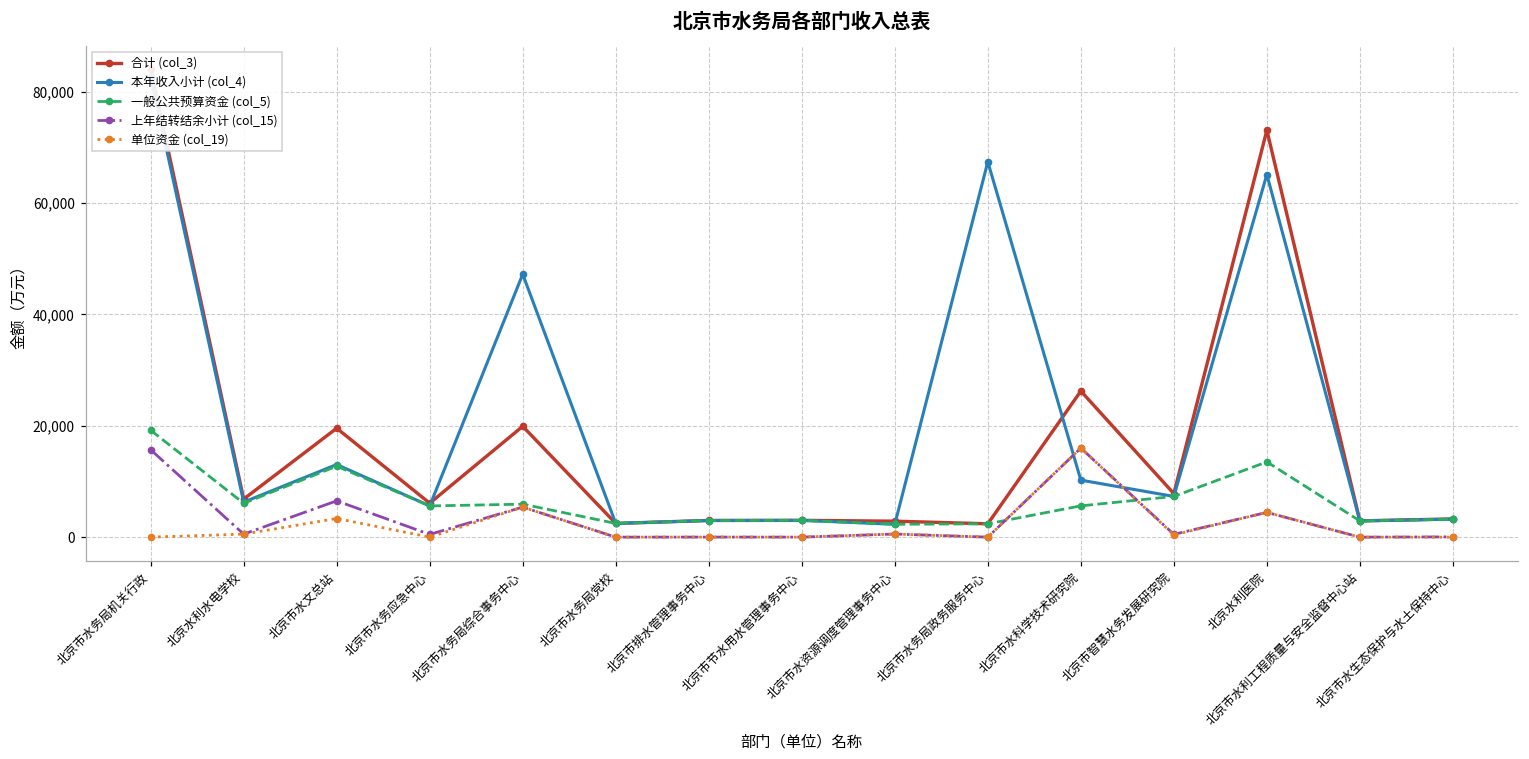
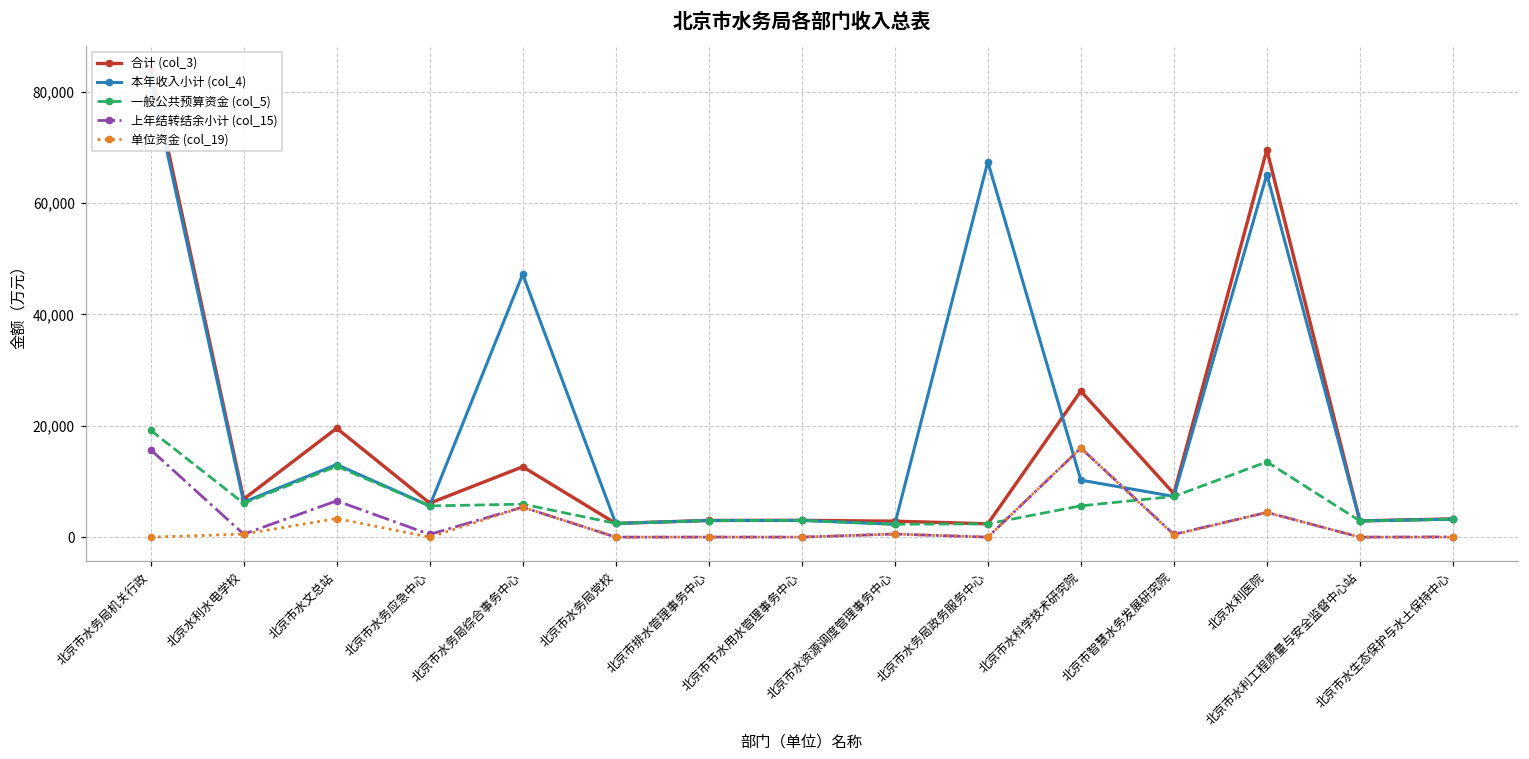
  {
    "合计 (col_3)": {
      "北京水利水电学校": "7,000",
      "北京市水文总站": "20,000",
-     "北京市水务局综合事务中心": "20,000",
+     "北京市水务局综合事务中心": "13,000",
      "北京市水资源调度管理事务中心": "3,000",
      "北京市水科学技术研究院": "26,000",
-     "北京水利医院": "73,000"
+     "北京水利医院": "70,000"
    },
    "本年收入小计 (col_4)": {
      "北京市水务局综合事务中心": "47,000",
      "北京市水务局政务服务中心": "67,000",
      "北京市水科学技术研究院": "10,000",
      "北京水利医院": "65,000"
    },
    "一般公共预算资金 (col_5)": {
      "北京市水务局机关行政": "19,000",
      "北京市水务局综合事务中心": "6,000",
      "北京市水科学技术研究院": "6,000",
      "北京水利医院": "14,000"
    },
    "上年结转结余小计 (col_15)": {
      "北京市水务局机关行政": "16,000",
      "北京市水文总站": "7,000"
    },
    "单位资金 (col_19)": {
      "北京市水务局机关行政": "0",
      "北京市水文总站": "3,000"
    }
  }
